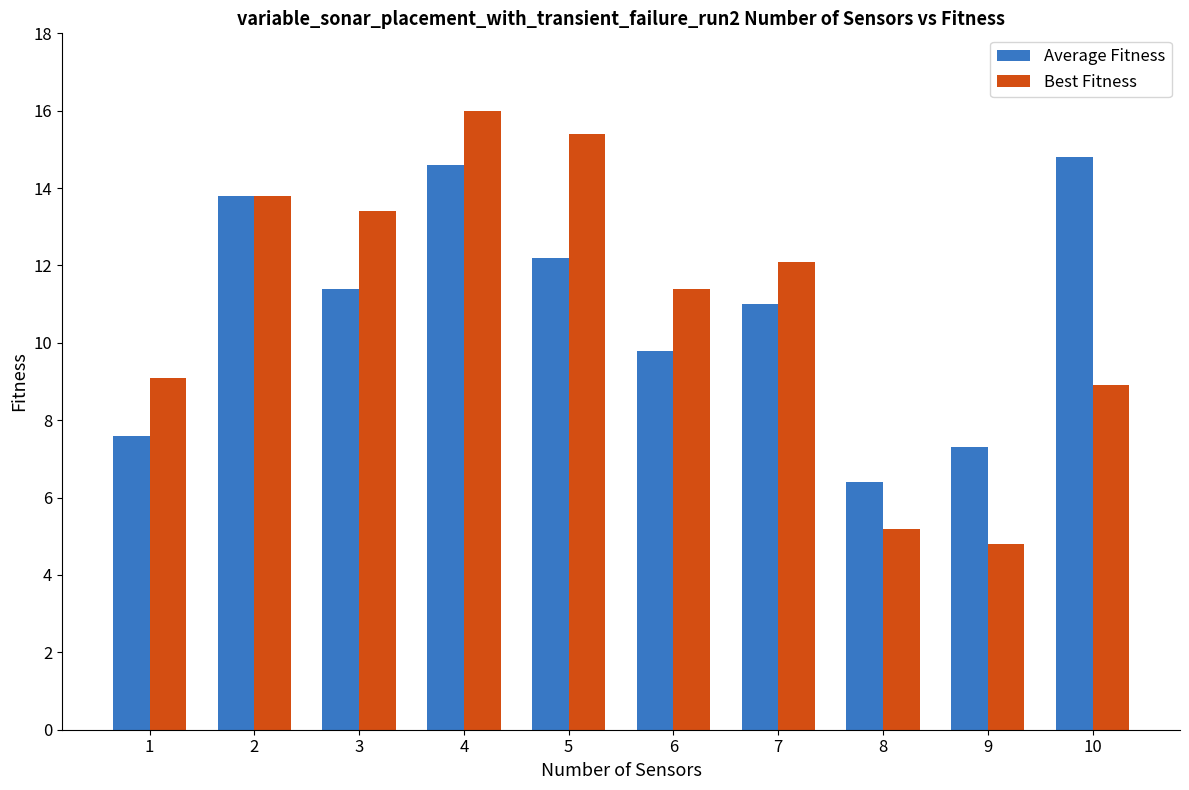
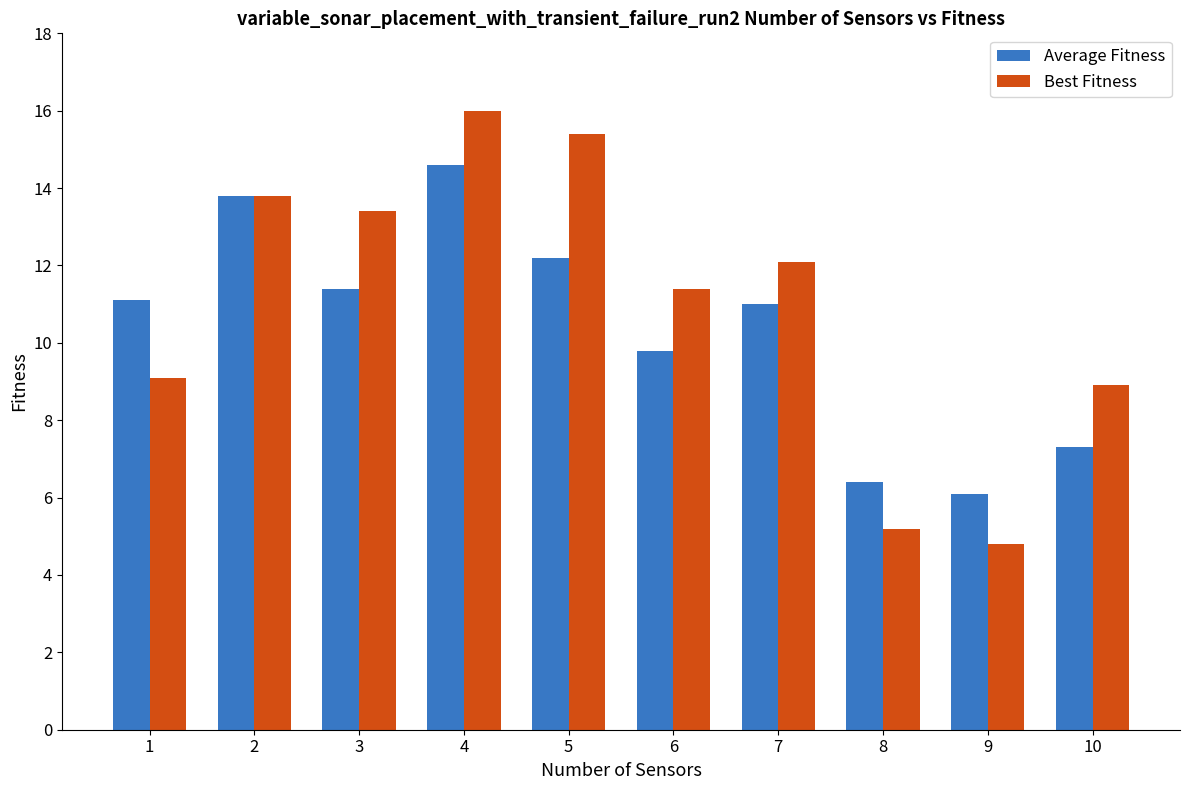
  {
    "Average Fitness": {
-     "1": 7.6,
+     "1": 11.1,
      "2": 13.8,
      "3": 11.4,
      "4": 14.6,
      "5": 12.2,
      "6": 9.8,
      "7": 11.0,
      "8": 6.4,
-     "9": 7.3,
-     "10": 14.8
+     "9": 6.1,
+     "10": 7.3
    },
    "Best Fitness": {
      "1": 9.1,
      "2": 13.8,
      "3": 13.4,
      "4": 16.0,
      "5": 15.4,
      "6": 11.4,
      "7": 12.1,
      "8": 5.2,
      "9": 4.8,
      "10": 8.9
    }
  }
